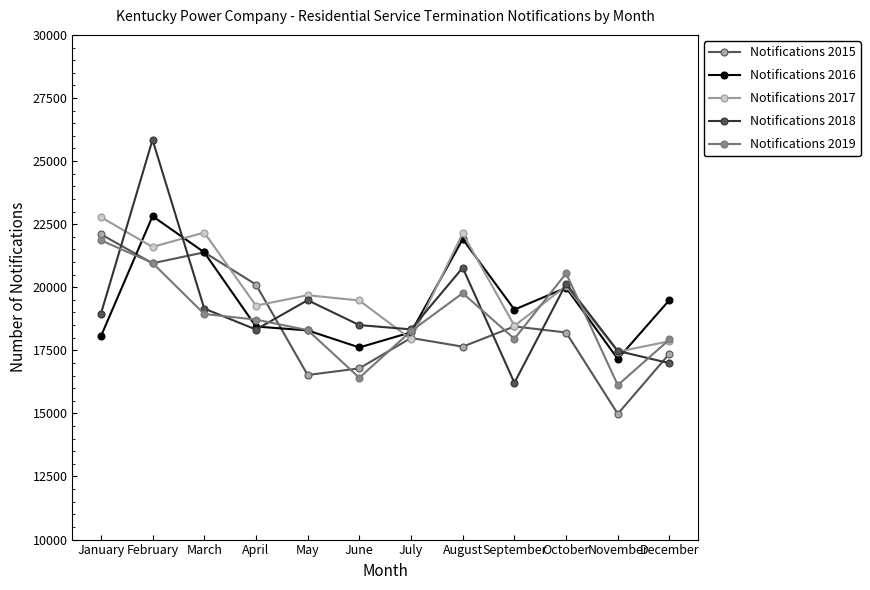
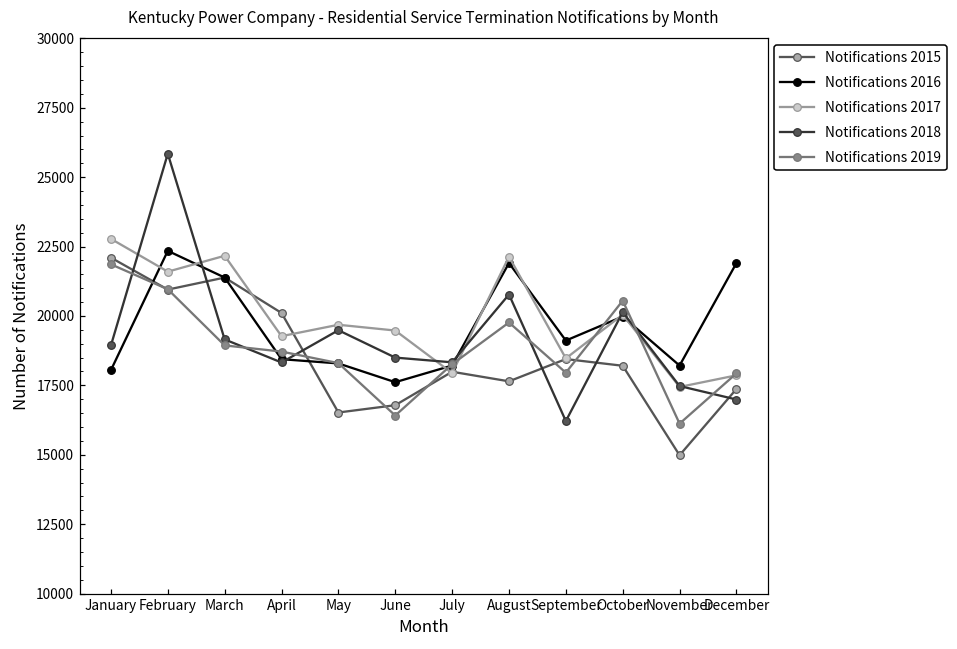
  {
    "Notifications 2016": {
      "January": 18000,
-     "February": 22800,
+     "February": 22300,
      "April": 18400,
      "June": 17600,
      "August": 21900,
      "September": 19100,
-     "November": 17200,
-     "December": 19500
+     "November": 18200,
+     "December": 21900
    }
  }
